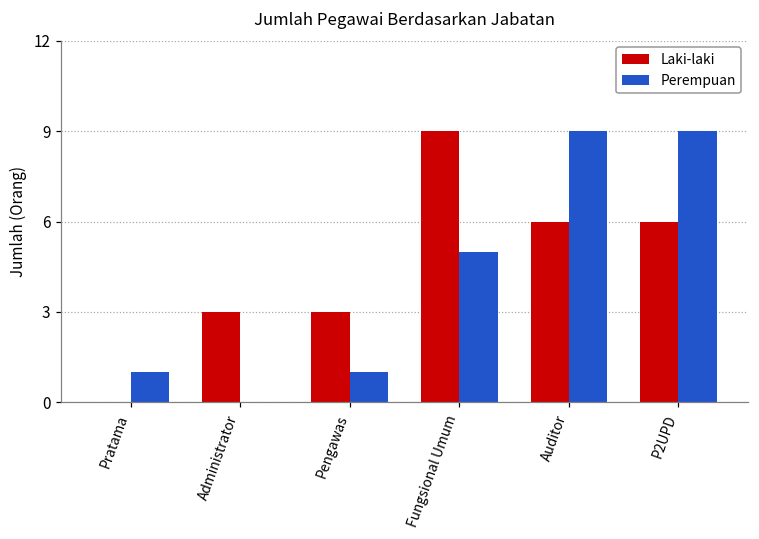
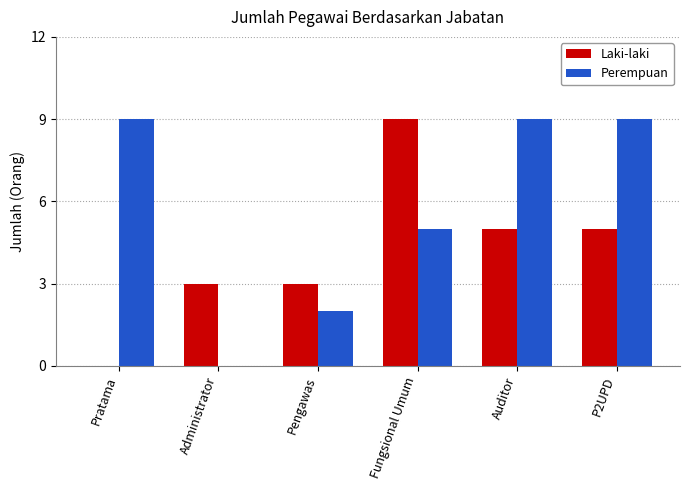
  {
    "Laki-laki": {
      "Pratama": 0,
      "Administrator": 3,
      "Pengawas": 3,
      "Fungsional Umum": 9,
-     "Auditor": 6,
-     "P2UPD": 6
+     "Auditor": 5,
+     "P2UPD": 5
    },
    "Perempuan": {
-     "Pratama": 1,
+     "Pratama": 9,
      "Administrator": 0,
-     "Pengawas": 1,
+     "Pengawas": 2,
      "Fungsional Umum": 5,
      "Auditor": 9,
      "P2UPD": 9
    }
  }
